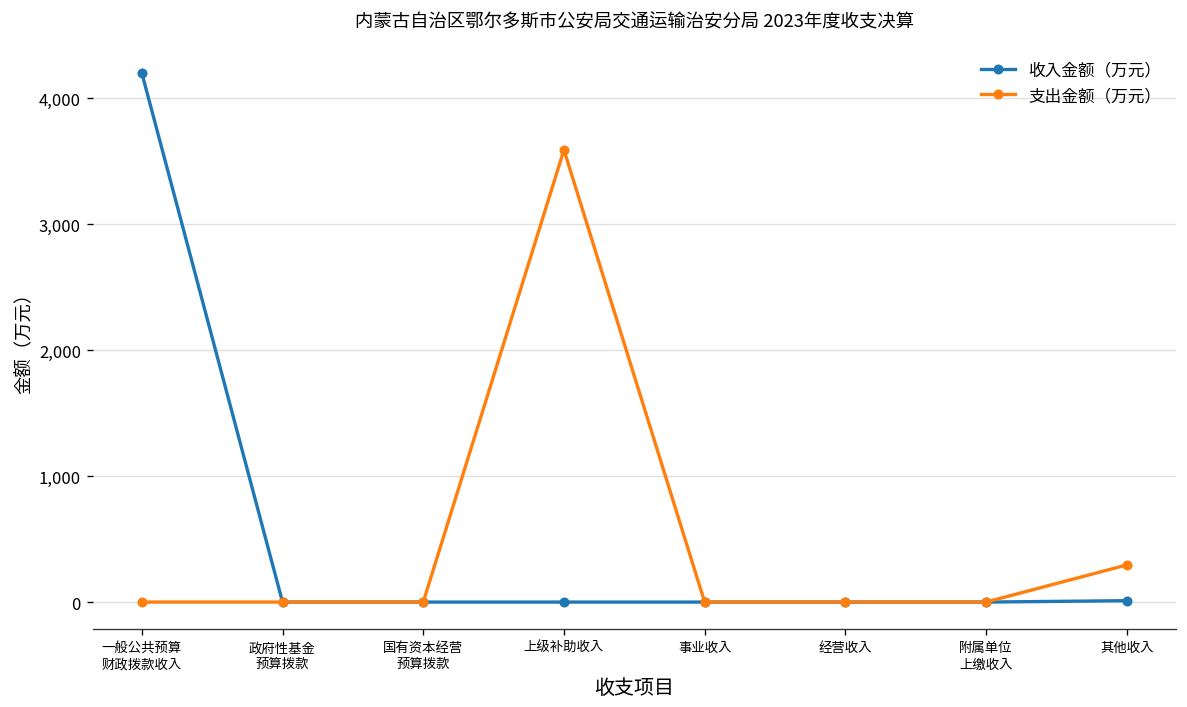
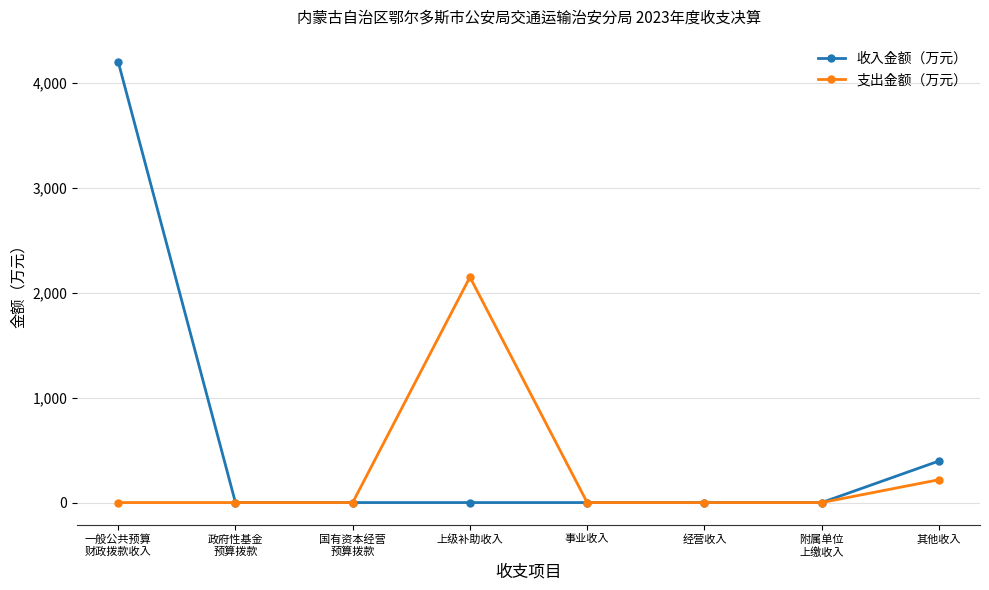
  {
    "收入金额（万元）": {
      "一般公共预算 财政拨款收入": "4,200",
      "上级补助收入": "0",
-     "其他收入": "10"
+     "其他收入": "400"
    },
    "支出金额（万元）": {
      "一般公共预算 财政拨款收入": "0",
-     "上级补助收入": "3,590",
-     "其他收入": "290"
+     "上级补助收入": "2,150",
+     "其他收入": "220"
    }
  }
